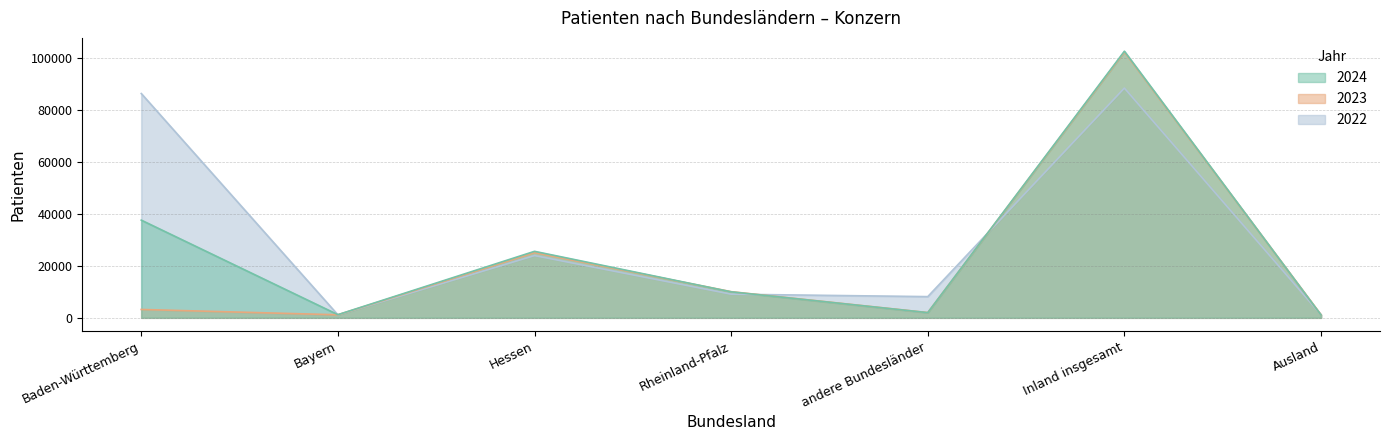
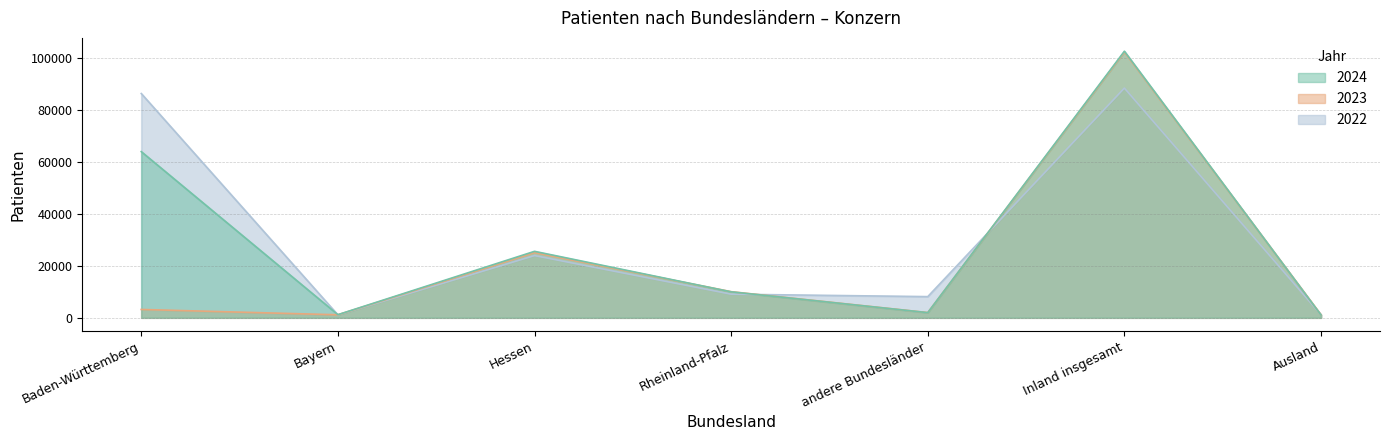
  {
    "2022": {
      "Baden-Württemberg": 86000,
      "Hessen": 24000,
      "andere Bundesländer": 8000,
      "Inland insgesamt": 88000
    },
    "2023": {
      "Baden-Württemberg": 3000
    },
    "2024": {
-     "Baden-Württemberg": 38000
+     "Baden-Württemberg": 64000
    }
  }
